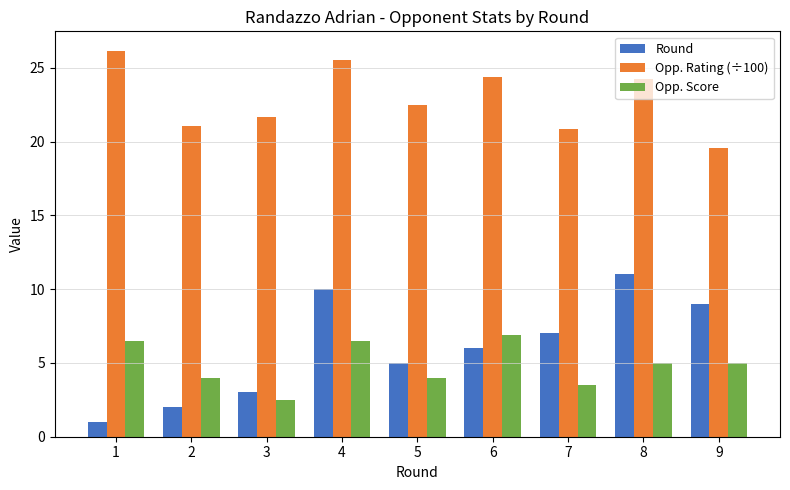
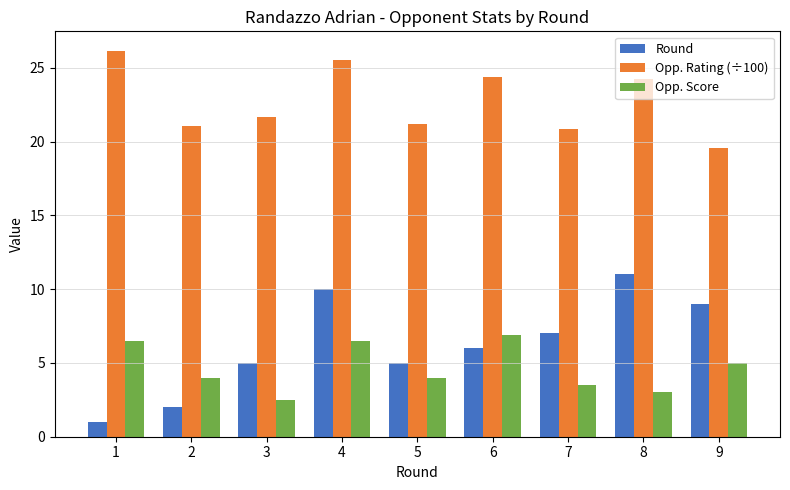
  {
    "Round": {
      "1": 1,
      "2": 2,
-     "3": 3,
+     "3": 5,
      "4": 10,
      "5": 5,
      "6": 6,
      "7": 7,
      "8": 11,
      "9": 9
    },
    "Opp. Rating (÷100)": {
      "1": 26.2,
      "2": 21.1,
      "3": 21.6,
      "4": 25.6,
-     "5": 22.5,
+     "5": 21.2,
      "6": 24.4,
      "7": 20.9,
      "9": 19.6
    },
    "Opp. Score": {
      "1": 6.5,
      "2": 4,
      "3": 2.5,
      "4": 6.5,
      "5": 4,
      "6": 7,
      "7": 3.5,
-     "8": 5,
+     "8": 3,
      "9": 5
    }
  }
